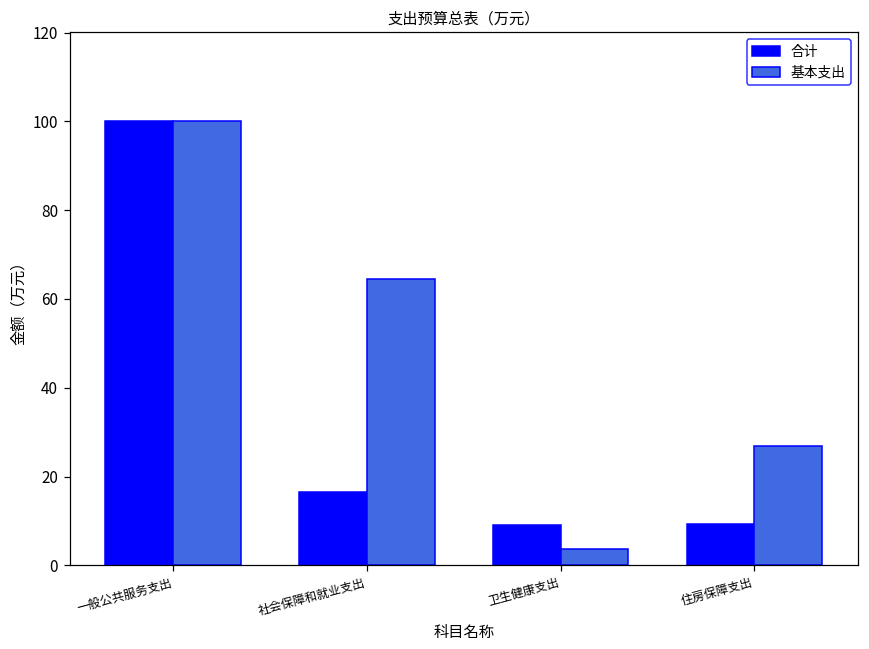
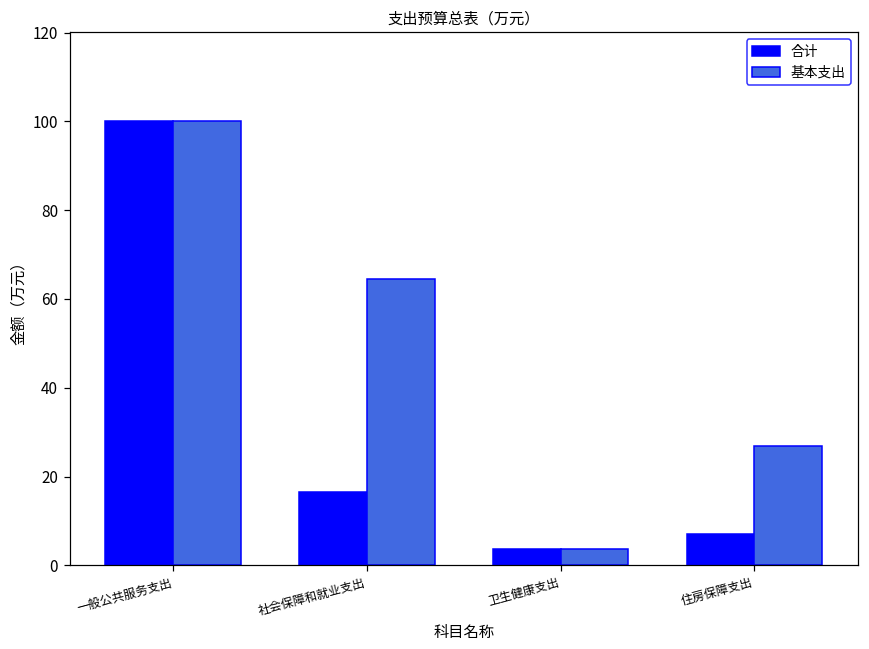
  {
    "合计": {
      "一般公共服务支出": 100,
      "社会保障和就业支出": 17,
-     "卫生健康支出": 9,
-     "住房保障支出": 9
+     "卫生健康支出": 4,
+     "住房保障支出": 7
    },
    "基本支出": {
      "一般公共服务支出": 100,
      "社会保障和就业支出": 64,
      "卫生健康支出": 4,
      "住房保障支出": 27
    }
  }
